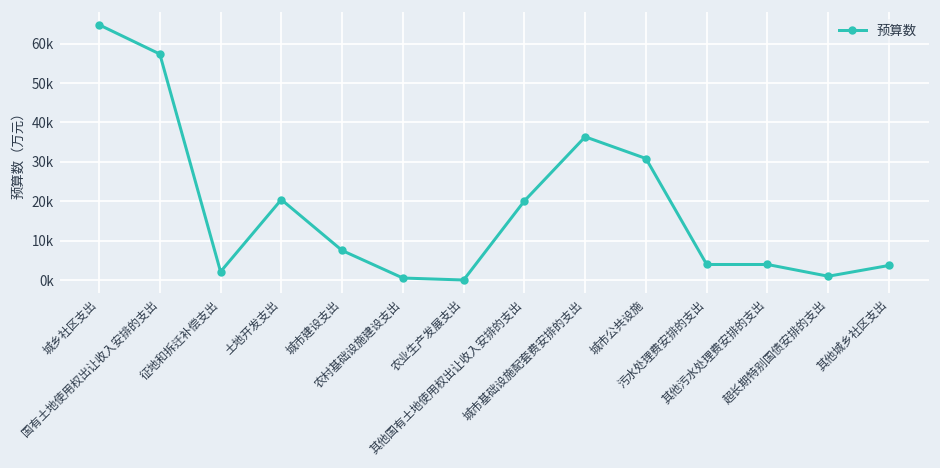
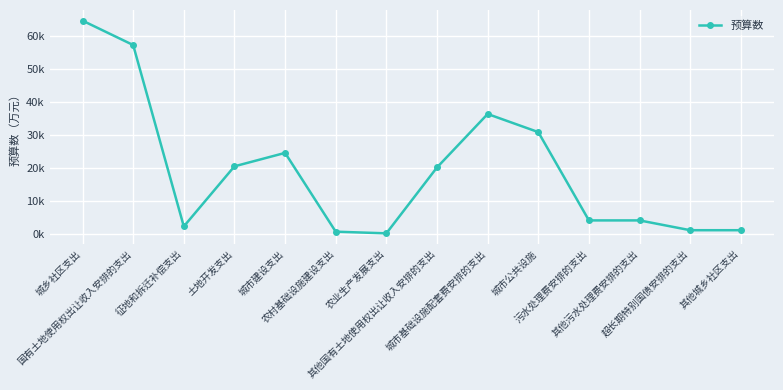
  {
    "城乡社区支出": 65000,
    "国有土地使用权出让收入安排的支出": 57000,
    "征地和拆迁补偿支出": 2000,
    "土地开发支出": 20000,
-   "城市建设支出": 8000,
+   "城市建设支出": 25000,
    "农村基础设施建设支出": 1000,
    "农业生产发展支出": 0,
    "其他国有土地使用权出让收入安排的支出": 20000,
    "城市基础设施配套费安排的支出": 36000,
    "城市公共设施": 31000,
    "污水处理费安排的支出": 4000,
    "其他污水处理费安排的支出": 4000,
    "超长期特别国债安排的支出": 1000,
-   "其他城乡社区支出": 4000
+   "其他城乡社区支出": 1000
  }
